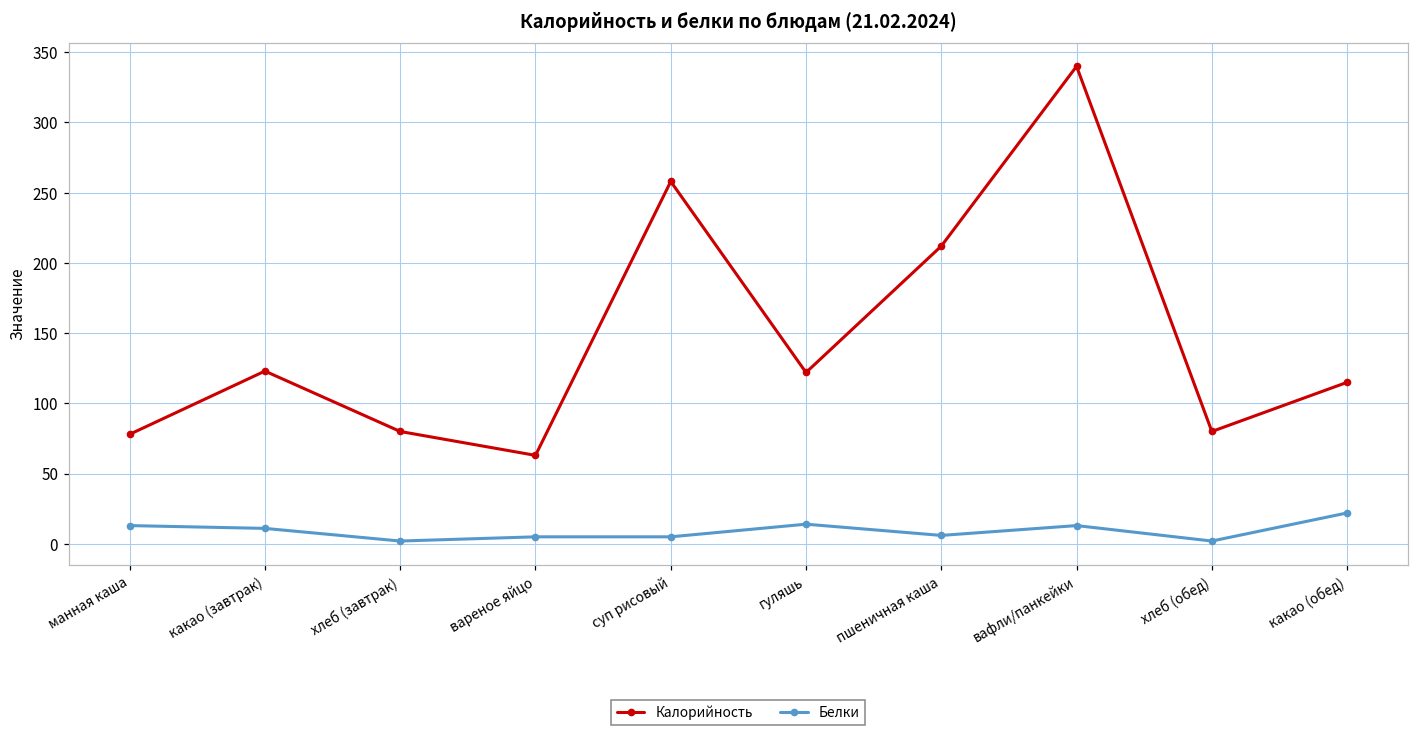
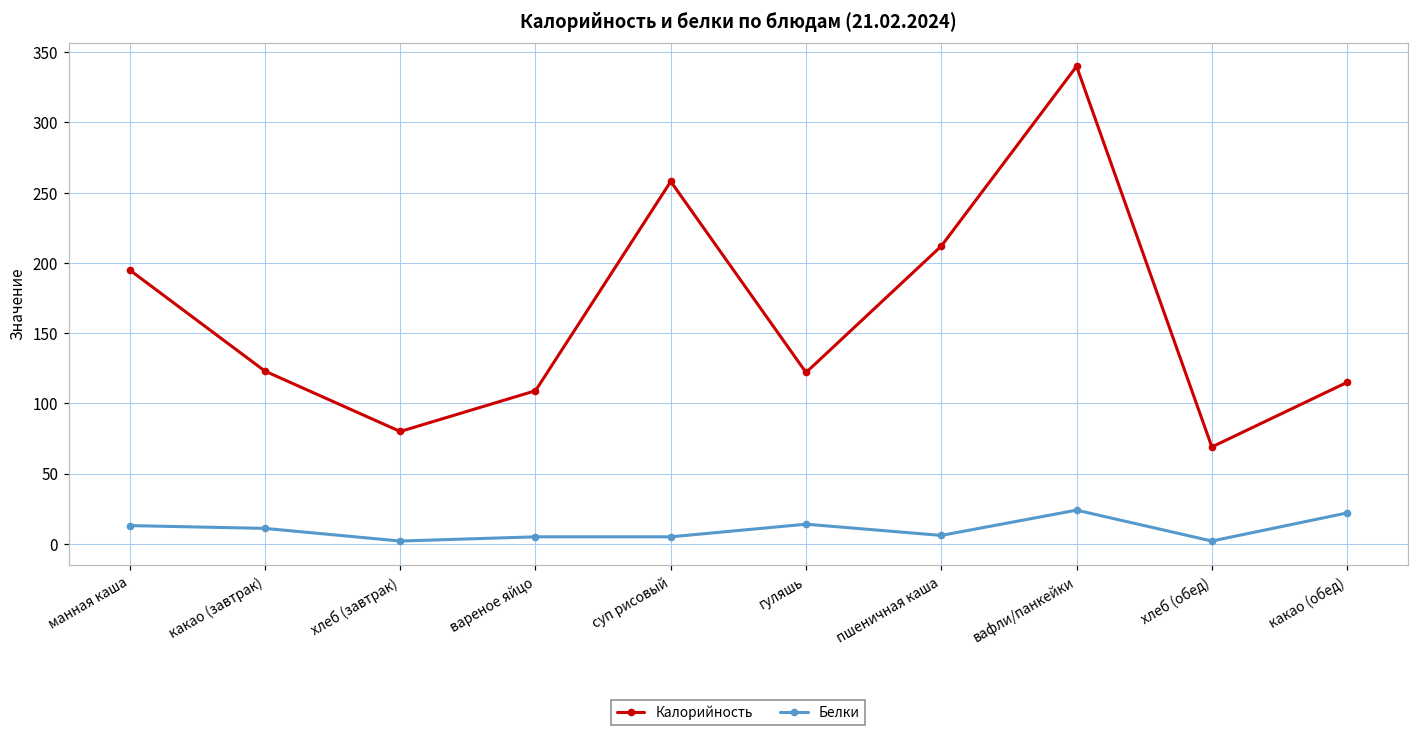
  {
    "Калорийность": {
-     "манная каша": 78,
+     "манная каша": 195,
      "какао (завтрак)": 123,
      "хлеб (завтрак)": 80,
-     "вареное яйцо": 63,
+     "вареное яйцо": 109,
      "суп рисовый": 258,
      "гуляшь": 122,
      "пшеничная каша": 212,
      "вафли/панкейки": 340,
-     "хлеб (обед)": 80,
+     "хлеб (обед)": 69,
      "какао (обед)": 115
    },
    "Белки": {
      "манная каша": 13,
      "какао (завтрак)": 11,
      "хлеб (завтрак)": 2,
      "вареное яйцо": 5,
      "суп рисовый": 5,
      "гуляшь": 14,
      "пшеничная каша": 6,
-     "вафли/панкейки": 13,
+     "вафли/панкейки": 24,
      "хлеб (обед)": 2,
      "какао (обед)": 22
    }
  }
